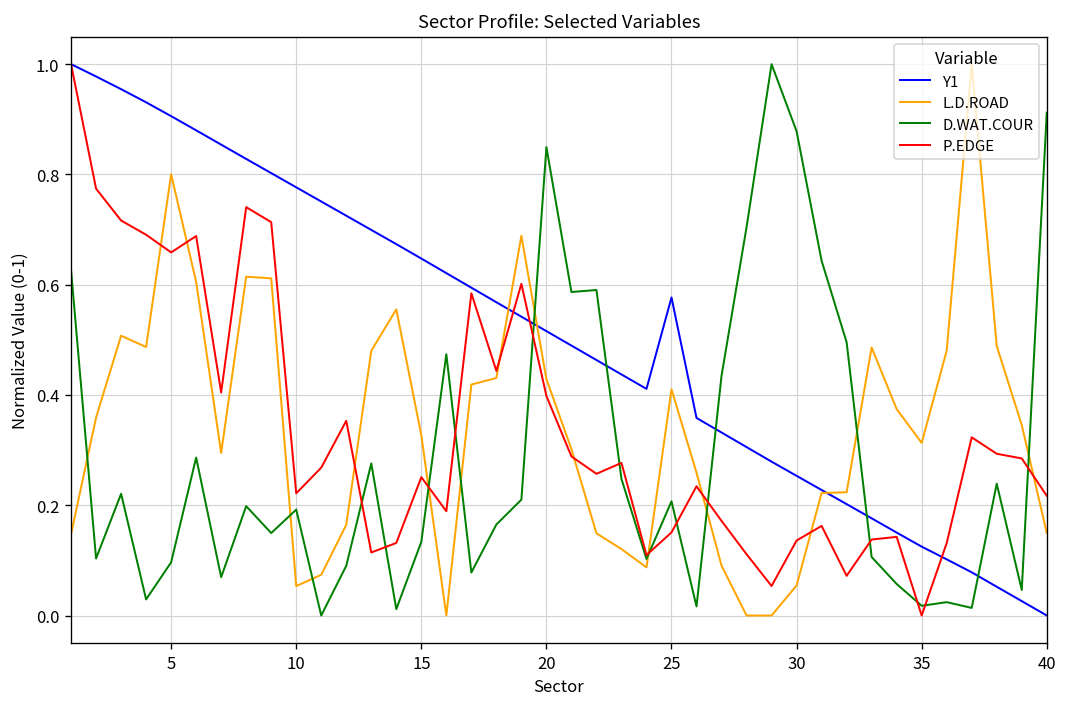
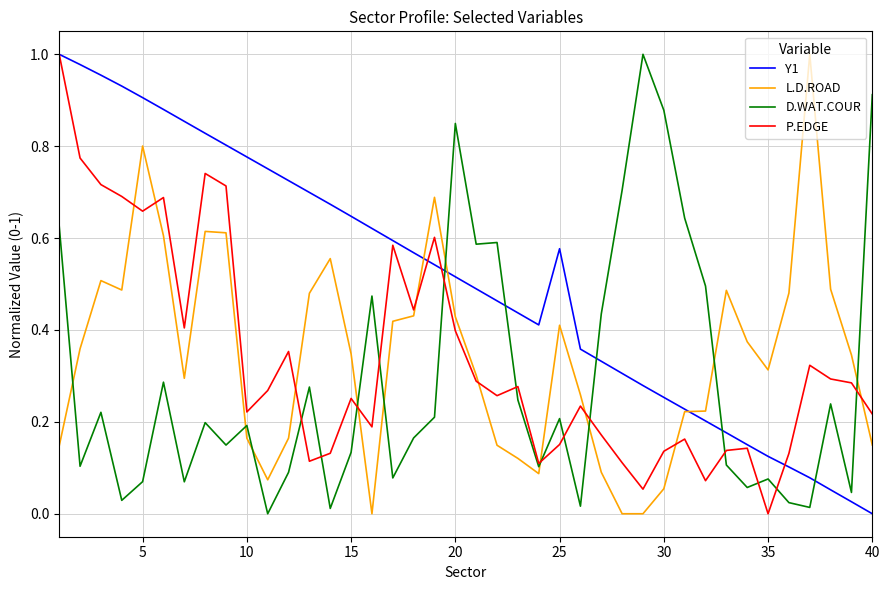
  {
    "Y1": {
      "5": 0.91,
      "10": 0.78,
      "15": 0.65,
      "20": 0.52,
      "25": 0.58,
      "30": 0.25,
      "35": 0.12,
      "40": 0.00
    },
    "L.D.ROAD": {
      "5": 0.80,
-     "10": 0.05,
-     "15": 0.33,
+     "10": 0.16,
+     "15": 0.35,
      "20": 0.43,
      "25": 0.41,
      "30": 0.05,
      "35": 0.31,
      "40": 0.15
    },
    "D.WAT.COUR": {
-     "5": 0.10,
+     "5": 0.07,
      "10": 0.19,
      "15": 0.13,
      "20": 0.85,
      "25": 0.21,
      "30": 0.88,
-     "35": 0.02,
+     "35": 0.08,
      "40": 0.91
    },
    "P.EDGE": {
      "5": 0.66,
      "10": 0.22,
      "15": 0.25,
      "20": 0.40,
      "25": 0.15,
      "30": 0.14,
      "35": 0.00,
      "40": 0.22
    }
  }
